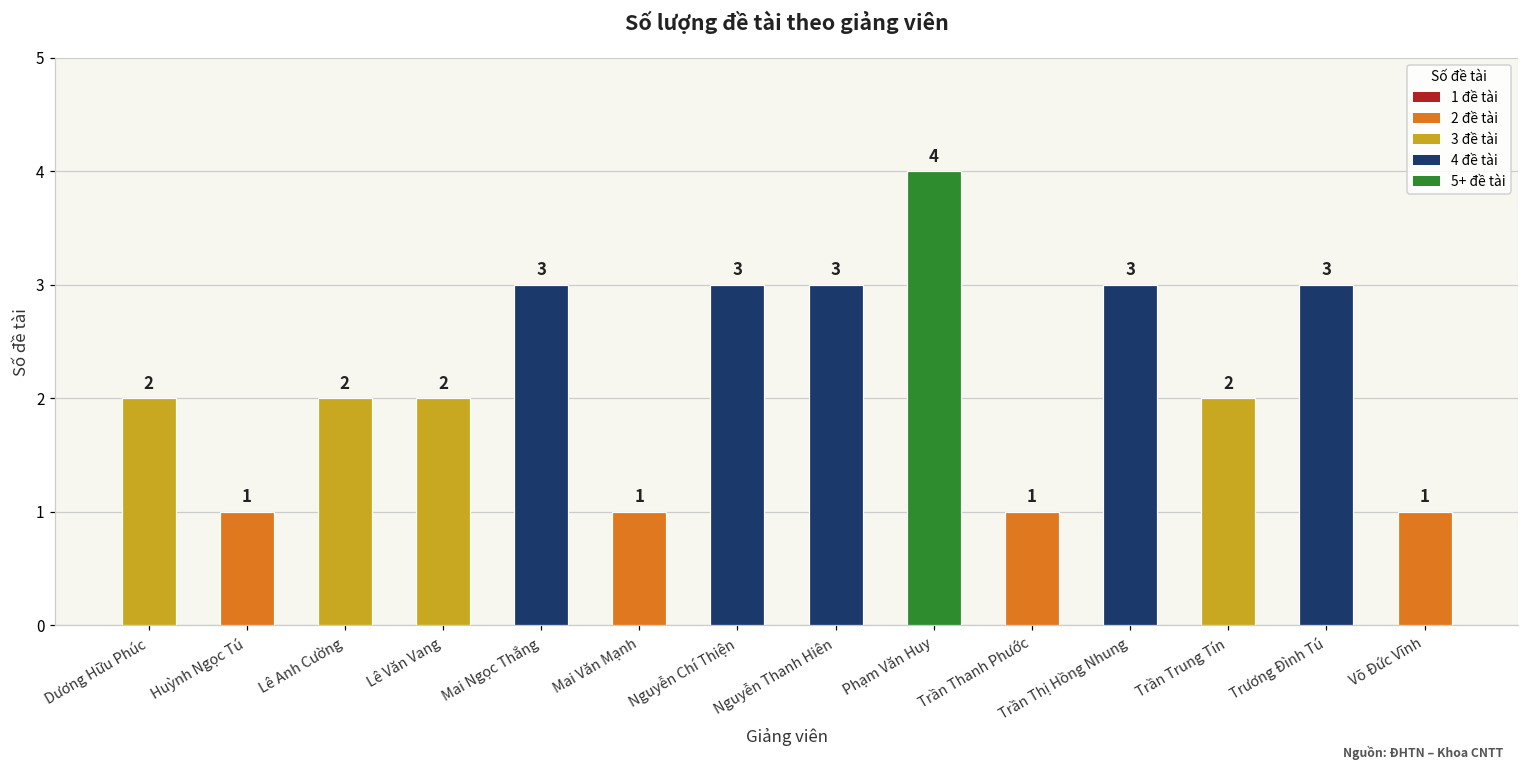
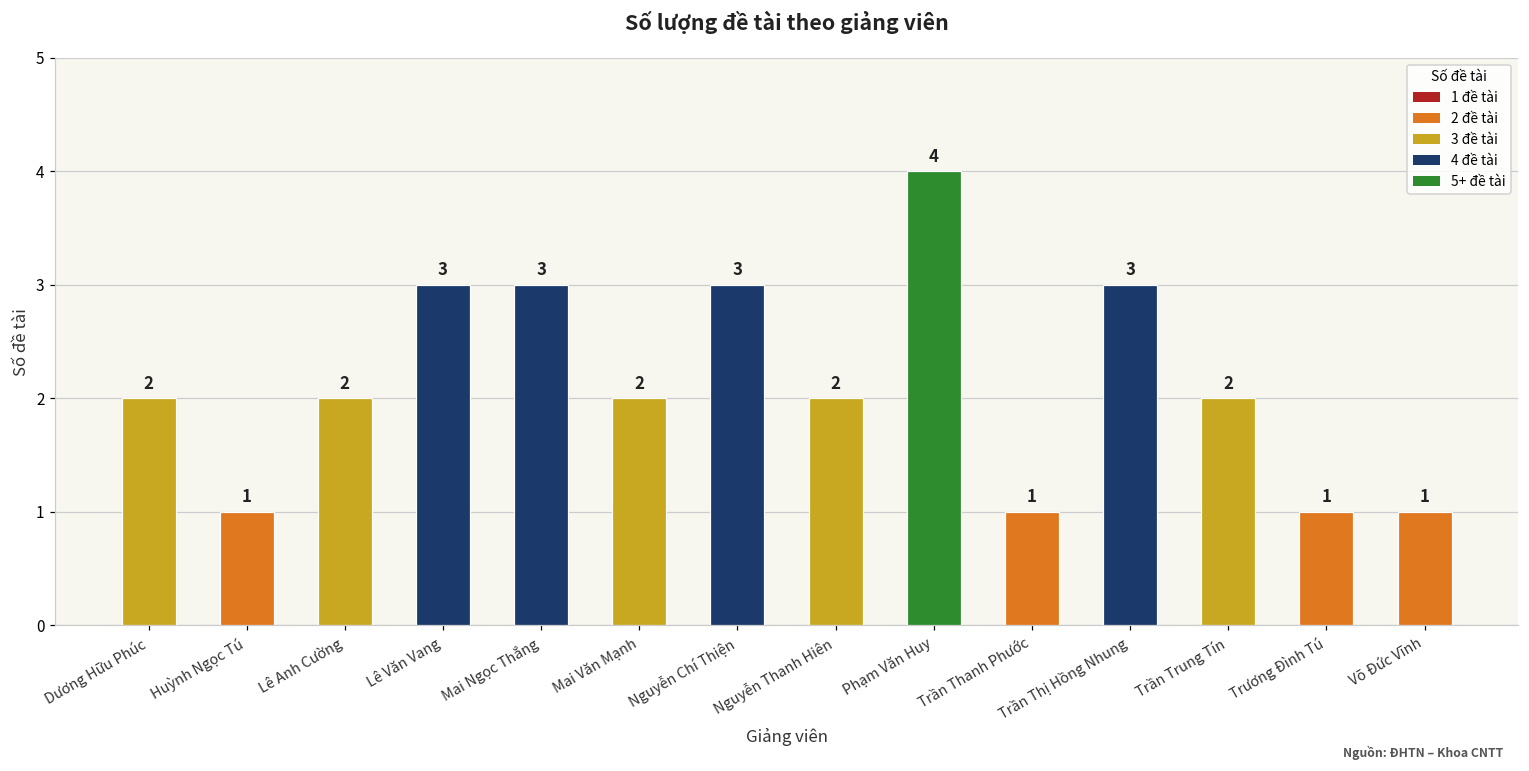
  {
    "Dương Hữu Phúc": 2,
    "Huỳnh Ngọc Tú": 1,
    "Lê Anh Cường": 2,
-   "Lê Văn Vang": 2,
+   "Lê Văn Vang": 3,
    "Mai Ngọc Thắng": 3,
-   "Mai Văn Mạnh": 1,
+   "Mai Văn Mạnh": 2,
    "Nguyễn Chí Thiện": 3,
-   "Nguyễn Thanh Hiên": 3,
+   "Nguyễn Thanh Hiên": 2,
    "Phạm Văn Huy": 4,
    "Trần Thanh Phước": 1,
    "Trần Thị Hồng Nhung": 3,
    "Trần Trung Tín": 2,
-   "Trương Đình Tú": 3,
+   "Trương Đình Tú": 1,
    "Võ Đức Vĩnh": 1
  }
